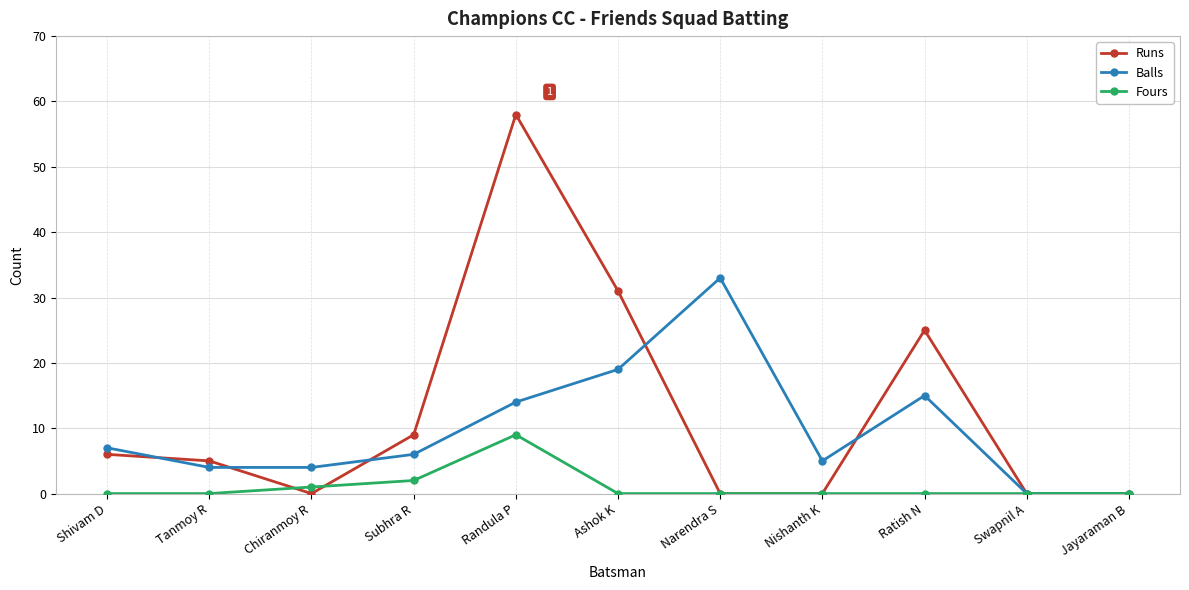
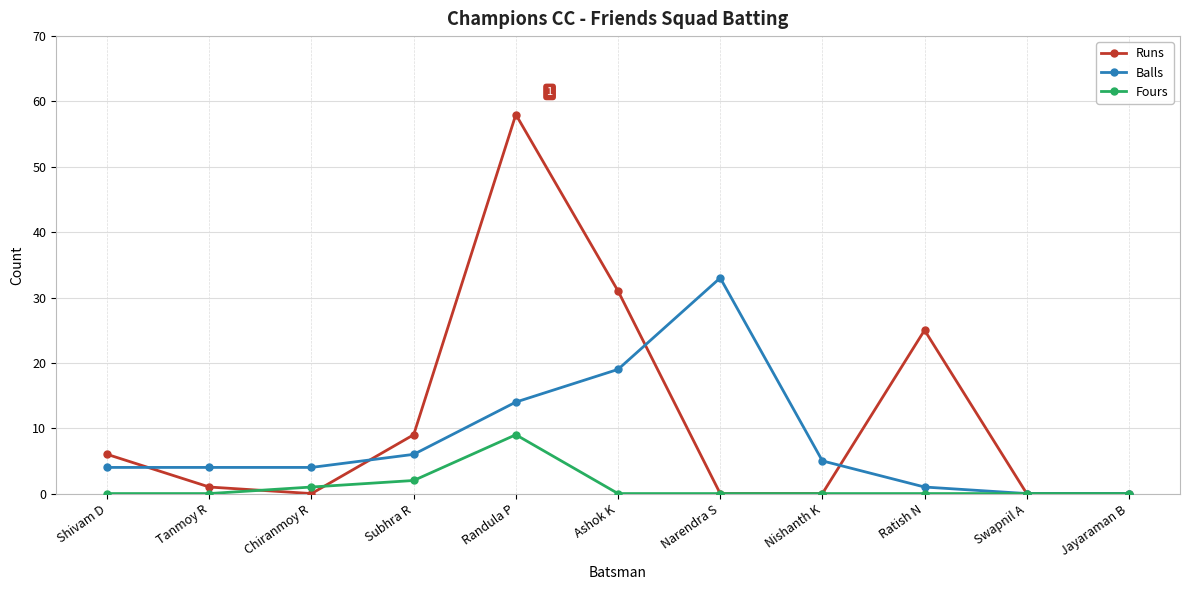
  {
    "Runs": {
      "Shivam D": 6,
-     "Tanmoy R": 5,
+     "Tanmoy R": 1,
      "Chiranmoy R": 0,
      "Subhra R": 9,
      "Randula P": 58,
      "Ashok K": 31,
      "Ratish N": 25
    },
    "Balls": {
-     "Shivam D": 7,
+     "Shivam D": 4,
      "Tanmoy R": 4,
      "Chiranmoy R": 4,
      "Subhra R": 6,
      "Randula P": 14,
      "Ashok K": 19,
      "Narendra S": 33,
      "Nishanth K": 5,
-     "Ratish N": 15
+     "Ratish N": 1
    },
    "Fours": {
      "Shivam D": 0,
      "Tanmoy R": 0,
      "Chiranmoy R": 1,
      "Subhra R": 2,
      "Randula P": 9,
      "Ashok K": 0,
      "Ratish N": 0
    }
  }
